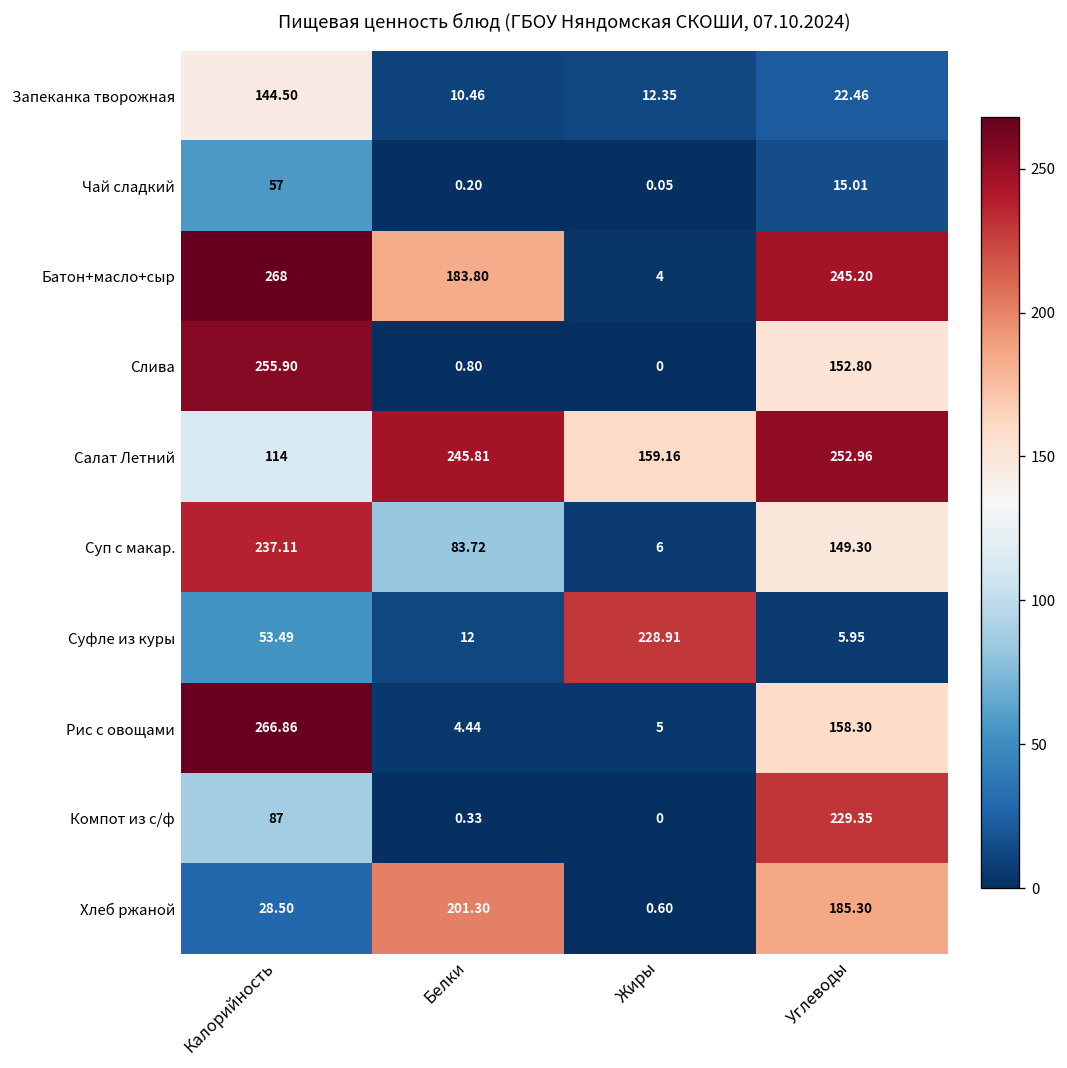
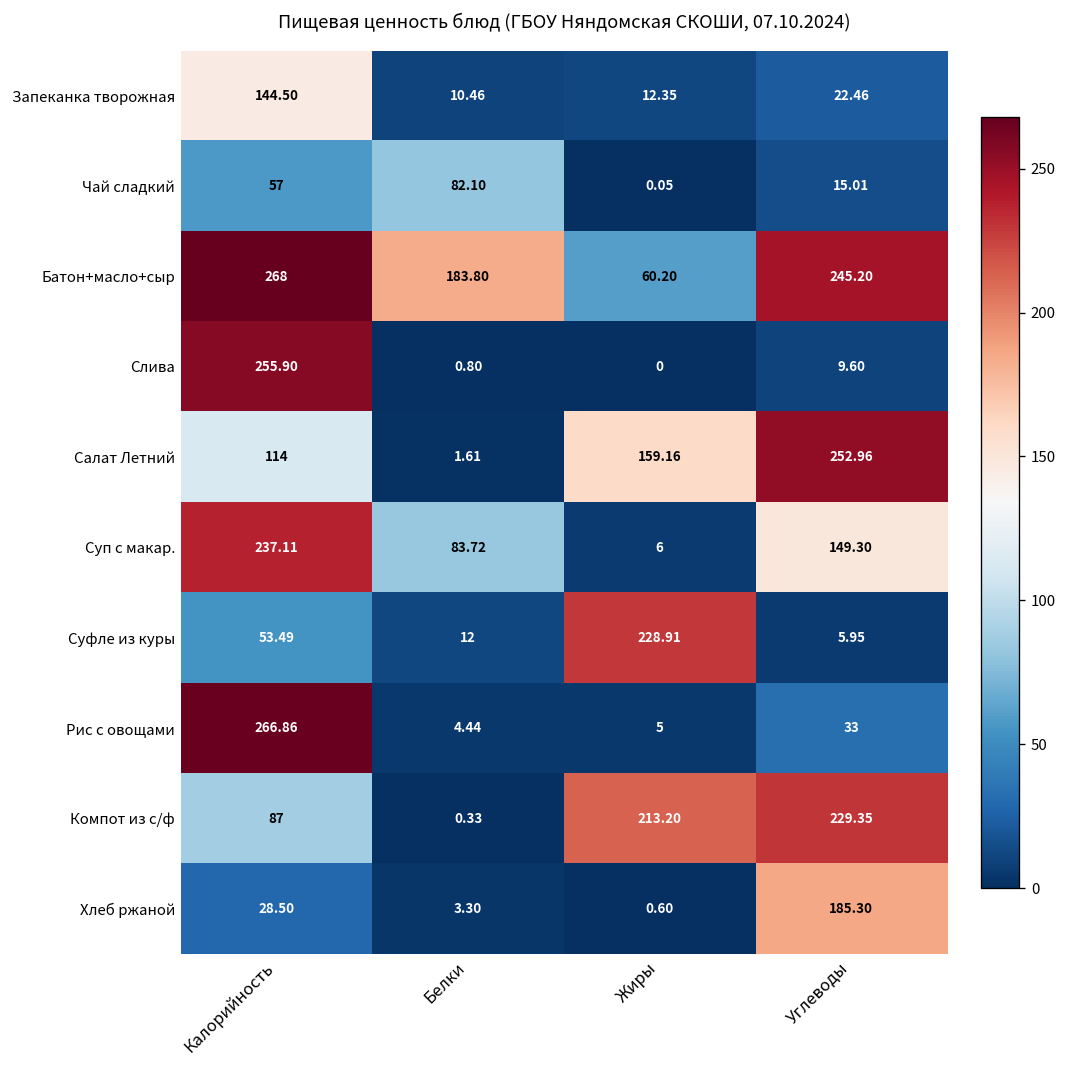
  {
    "Запеканка творожная": {
      "Калорийность": 144.50,
      "Белки": 10.46,
      "Жиры": 12.35,
      "Углеводы": 22.46
    },
    "Чай сладкий": {
      "Калорийность": 57,
-     "Белки": 0.20,
+     "Белки": 82.10,
      "Жиры": 0.05,
      "Углеводы": 15.01
    },
    "Батон+масло+сыр": {
      "Калорийность": 268,
      "Белки": 183.80,
-     "Жиры": 4,
+     "Жиры": 60.20,
      "Углеводы": 245.20
    },
    "Слива": {
      "Калорийность": 255.90,
      "Белки": 0.80,
      "Жиры": 0,
-     "Углеводы": 152.80
+     "Углеводы": 9.60
    },
    "Салат Летний": {
      "Калорийность": 114,
-     "Белки": 245.81,
+     "Белки": 1.61,
      "Жиры": 159.16,
      "Углеводы": 252.96
    },
    "Суп с макар.": {
      "Калорийность": 237.11,
      "Белки": 83.72,
      "Жиры": 6,
      "Углеводы": 149.30
    },
    "Суфле из куры": {
      "Калорийность": 53.49,
      "Белки": 12,
      "Жиры": 228.91,
      "Углеводы": 5.95
    },
    "Рис с овощами": {
      "Калорийность": 266.86,
      "Белки": 4.44,
      "Жиры": 5,
-     "Углеводы": 158.30
+     "Углеводы": 33
    },
    "Компот из с/ф": {
      "Калорийность": 87,
      "Белки": 0.33,
-     "Жиры": 0,
+     "Жиры": 213.20,
      "Углеводы": 229.35
    },
    "Хлеб ржаной": {
      "Калорийность": 28.50,
-     "Белки": 201.30,
+     "Белки": 3.30,
      "Жиры": 0.60,
      "Углеводы": 185.30
    }
  }
